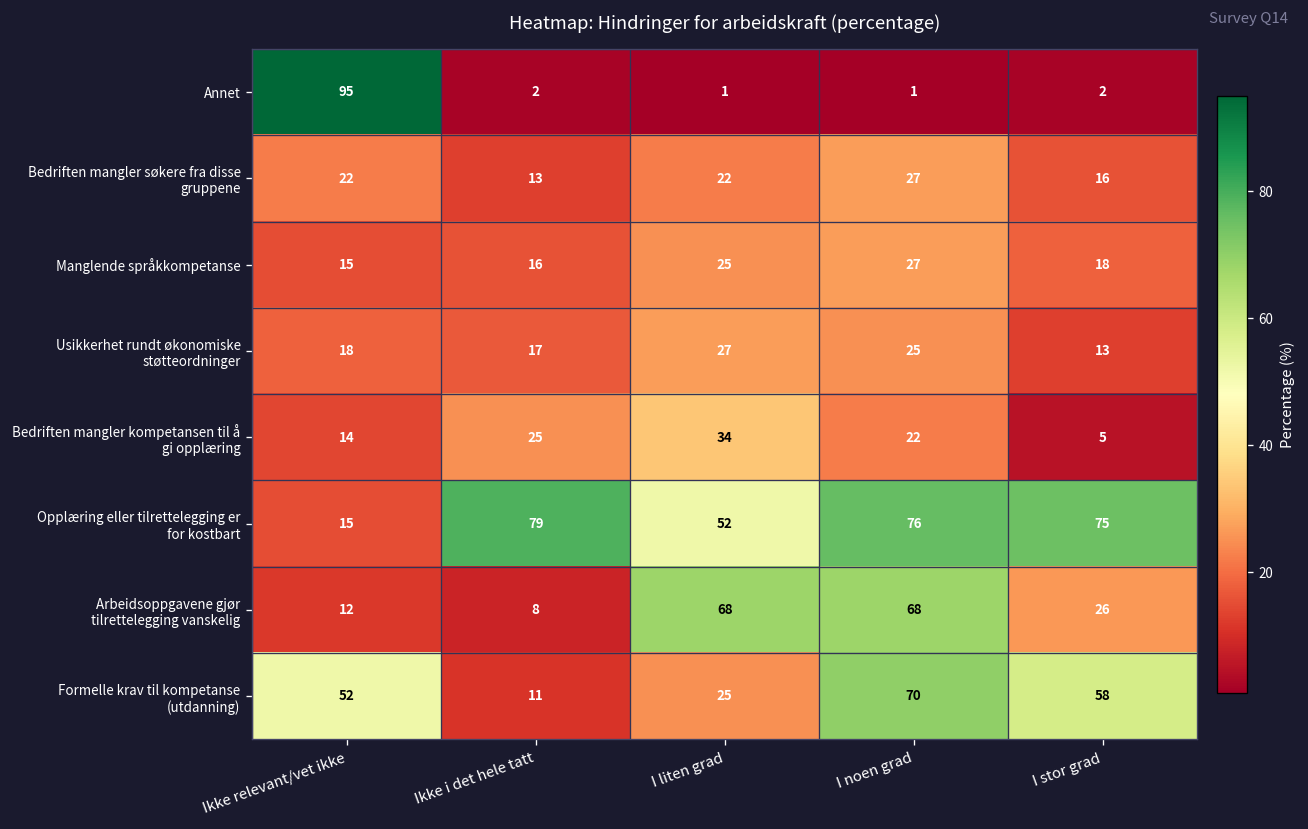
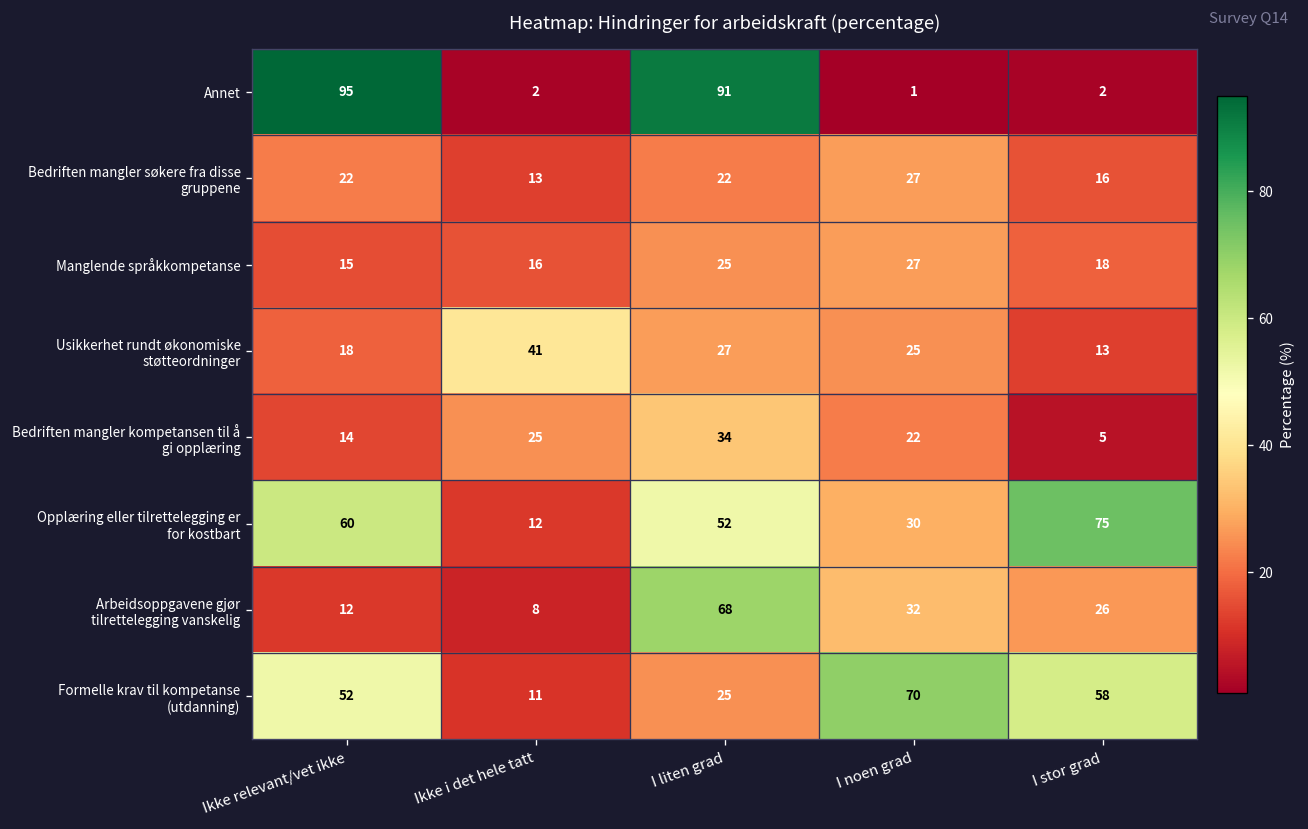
  {
    "Annet": {
      "Ikke relevant/vet ikke": 95,
      "Ikke i det hele tatt": 2,
-     "I liten grad": 1,
+     "I liten grad": 91,
      "I noen grad": 1,
      "I stor grad": 2
    },
    "Bedriften mangler søkere fra disse gruppene": {
      "Ikke relevant/vet ikke": 22,
      "Ikke i det hele tatt": 13,
      "I liten grad": 22,
      "I noen grad": 27,
      "I stor grad": 16
    },
    "Manglende språkkompetanse": {
      "Ikke relevant/vet ikke": 15,
      "Ikke i det hele tatt": 16,
      "I liten grad": 25,
      "I noen grad": 27,
      "I stor grad": 18
    },
    "Usikkerhet rundt økonomiske støtteordninger": {
      "Ikke relevant/vet ikke": 18,
-     "Ikke i det hele tatt": 17,
+     "Ikke i det hele tatt": 41,
      "I liten grad": 27,
      "I noen grad": 25,
      "I stor grad": 13
    },
    "Bedriften mangler kompetansen til å gi opplæring": {
      "Ikke relevant/vet ikke": 14,
      "Ikke i det hele tatt": 25,
      "I liten grad": 34,
      "I noen grad": 22,
      "I stor grad": 5
    },
    "Opplæring eller tilrettelegging er for kostbart": {
-     "Ikke relevant/vet ikke": 15,
-     "Ikke i det hele tatt": 79,
+     "Ikke relevant/vet ikke": 60,
+     "Ikke i det hele tatt": 12,
      "I liten grad": 52,
-     "I noen grad": 76,
+     "I noen grad": 30,
      "I stor grad": 75
    },
    "Arbeidsoppgavene gjør tilrettelegging vanskelig": {
      "Ikke relevant/vet ikke": 12,
      "Ikke i det hele tatt": 8,
      "I liten grad": 68,
-     "I noen grad": 68,
+     "I noen grad": 32,
      "I stor grad": 26
    },
    "Formelle krav til kompetanse (utdanning)": {
      "Ikke relevant/vet ikke": 52,
      "Ikke i det hele tatt": 11,
      "I liten grad": 25,
      "I noen grad": 70,
      "I stor grad": 58
    }
  }
